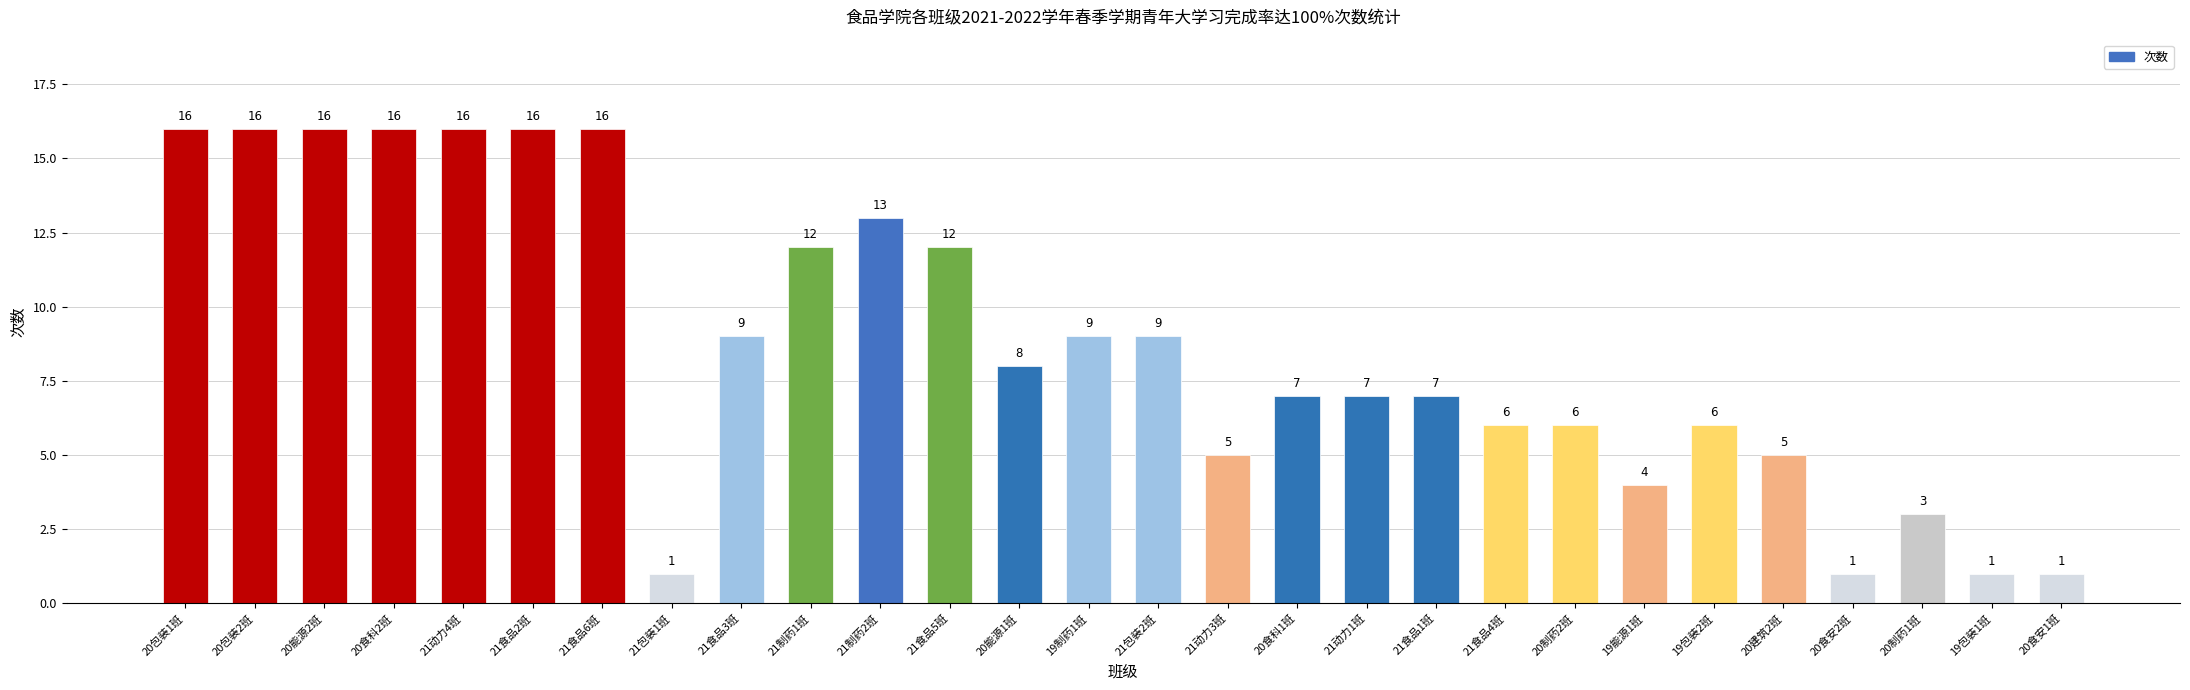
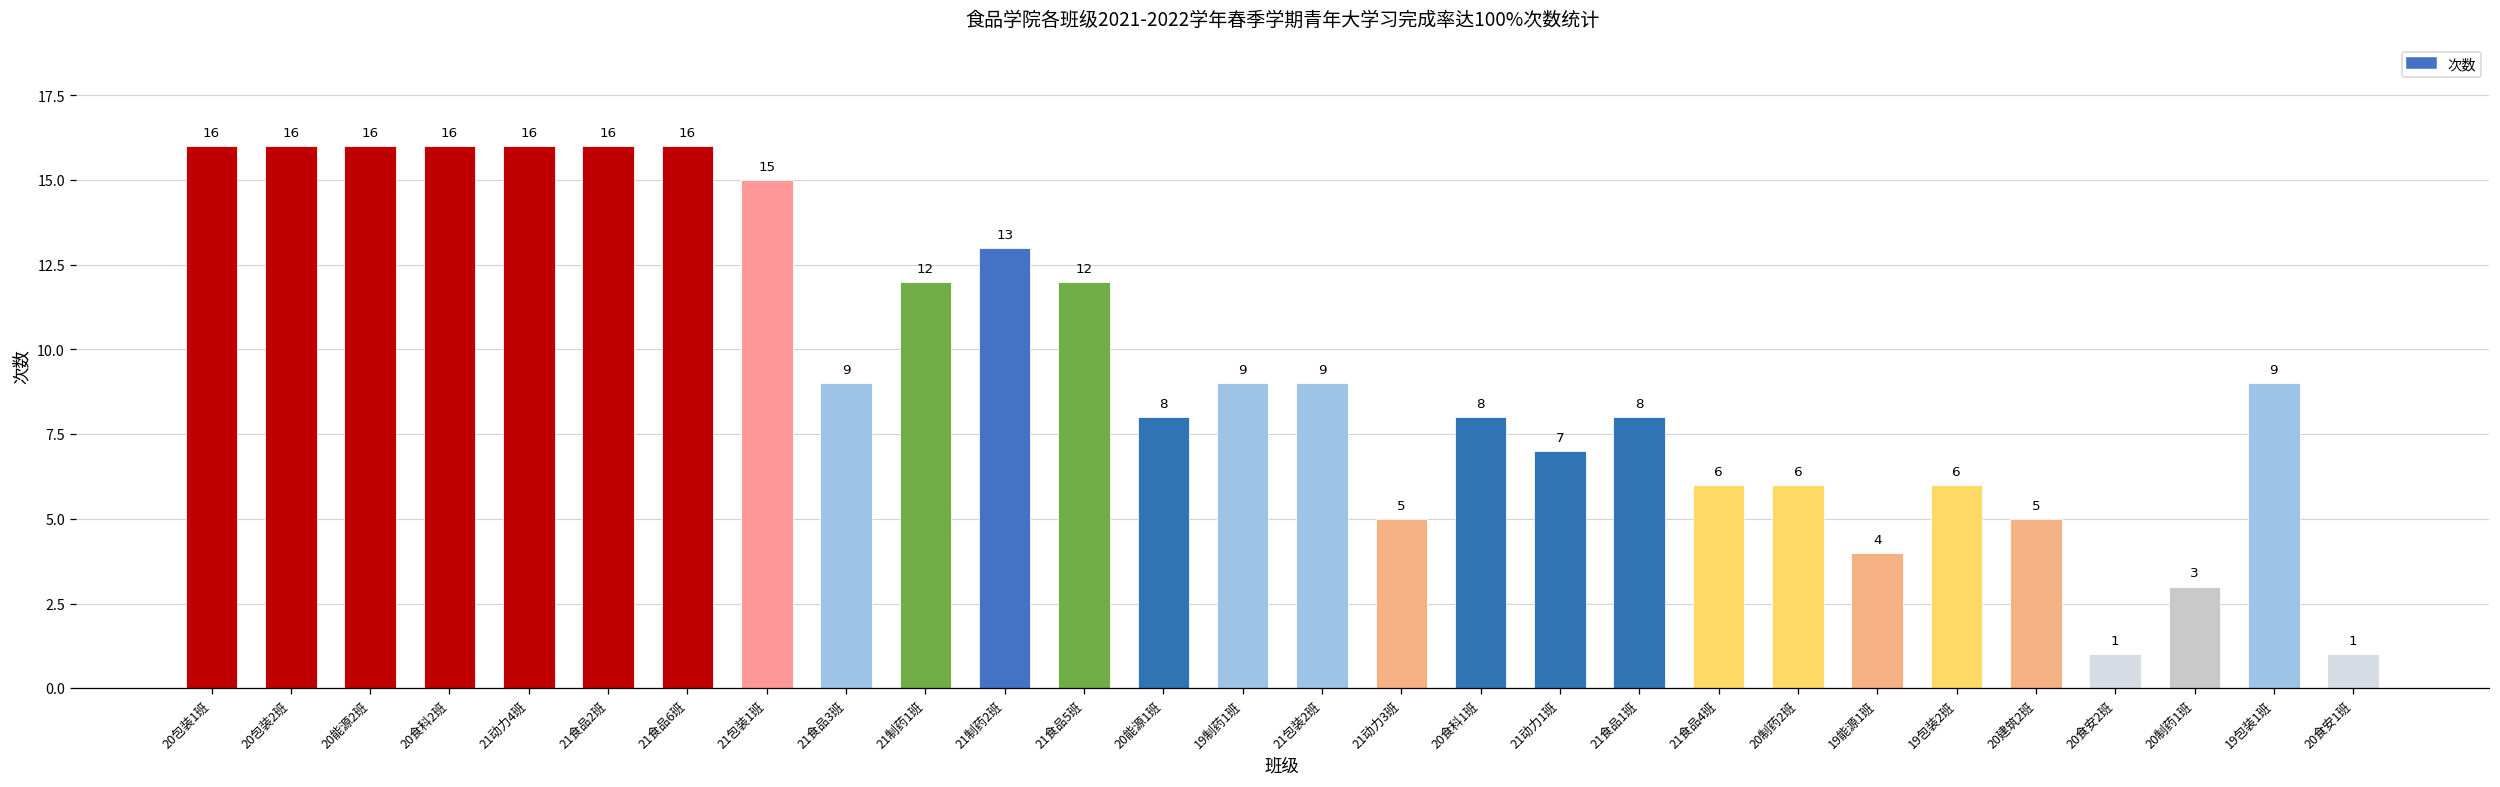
  {
    "20包装1班": 16,
    "20包装2班": 16,
    "20能源2班": 16,
    "20食科2班": 16,
    "21动力4班": 16,
    "21食品2班": 16,
    "21食品6班": 16,
-   "21包装1班": 1,
+   "21包装1班": 15,
    "21食品3班": 9,
    "21制药1班": 12,
    "21制药2班": 13,
    "21食品5班": 12,
    "20能源1班": 8,
    "19制药1班": 9,
    "21包装2班": 9,
    "21动力3班": 5,
-   "20食科1班": 7,
+   "20食科1班": 8,
    "21动力1班": 7,
-   "21食品1班": 7,
+   "21食品1班": 8,
    "21食品4班": 6,
    "20制药2班": 6,
    "19能源1班": 4,
    "19包装2班": 6,
    "20建筑2班": 5,
    "20食安2班": 1,
    "20制药1班": 3,
-   "19包装1班": 1,
+   "19包装1班": 9,
    "20食安1班": 1
  }
